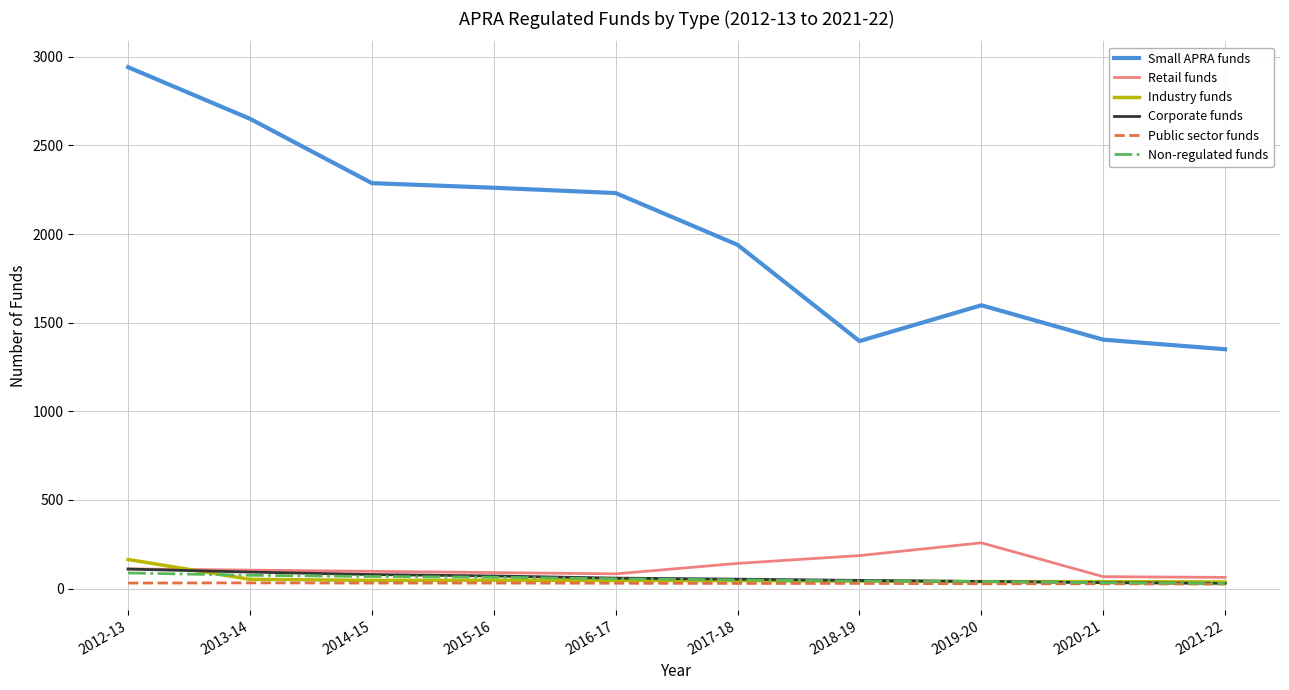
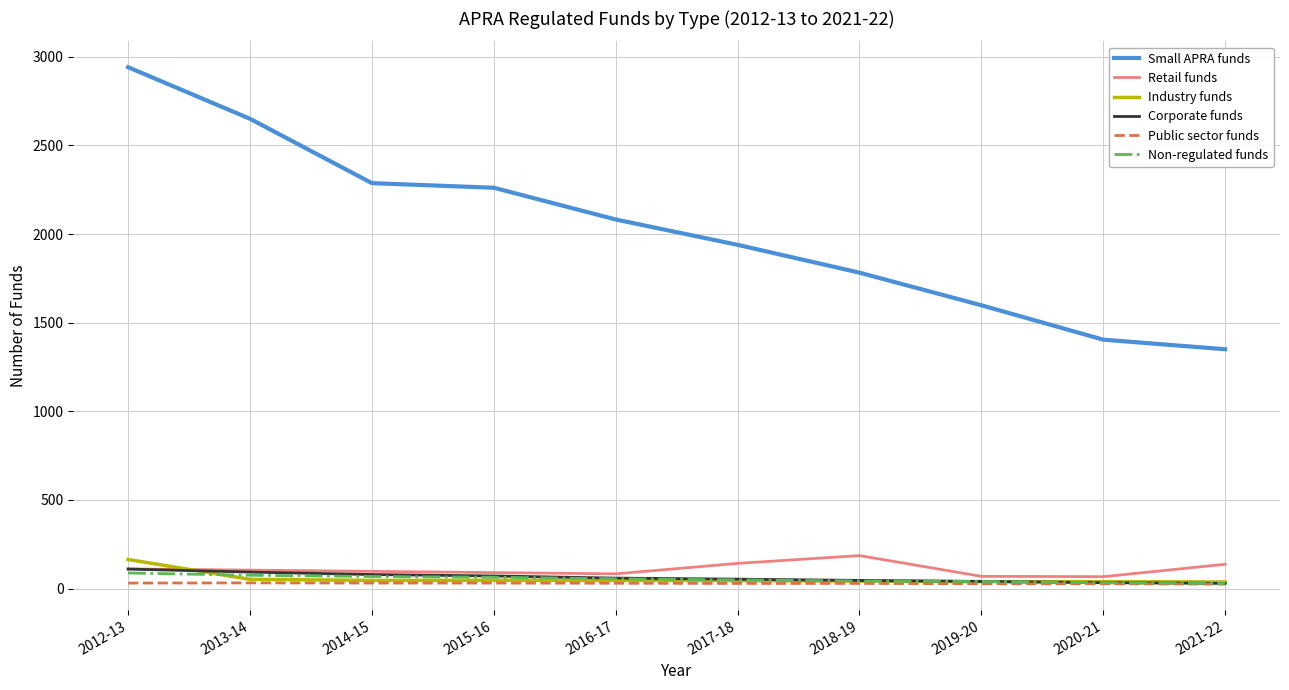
  {
    "Small APRA funds": {
      "2012-13": 2940,
      "2013-14": 2650,
      "2014-15": 2290,
      "2015-16": 2260,
-     "2016-17": 2230,
+     "2016-17": 2080,
      "2017-18": 1940,
-     "2018-19": 1400,
+     "2018-19": 1780,
      "2019-20": 1600,
      "2020-21": 1400,
      "2021-22": 1350
    },
    "Retail funds": {
      "2014-15": 100,
      "2015-16": 90,
      "2016-17": 80,
      "2017-18": 140,
      "2018-19": 190,
-     "2019-20": 260,
+     "2019-20": 70,
      "2020-21": 70,
-     "2021-22": 60
+     "2021-22": 140
    },
    "Industry funds": {
      "2012-13": 160,
      "2013-14": 50,
      "2014-15": 50,
      "2015-16": 50
    },
    "Public sector funds": {
      "2012-13": 30,
      "2013-14": 30,
      "2014-15": 30,
      "2015-16": 30,
      "2016-17": 30,
      "2017-18": 30
    },
    "Non-regulated funds": {
      "2012-13": 90,
      "2013-14": 80
    }
  }
